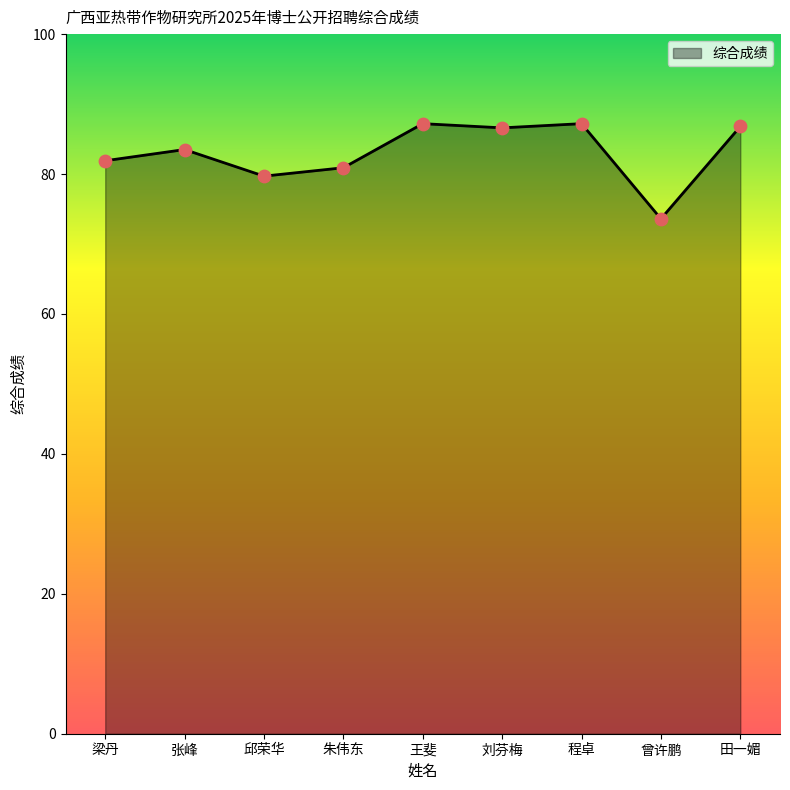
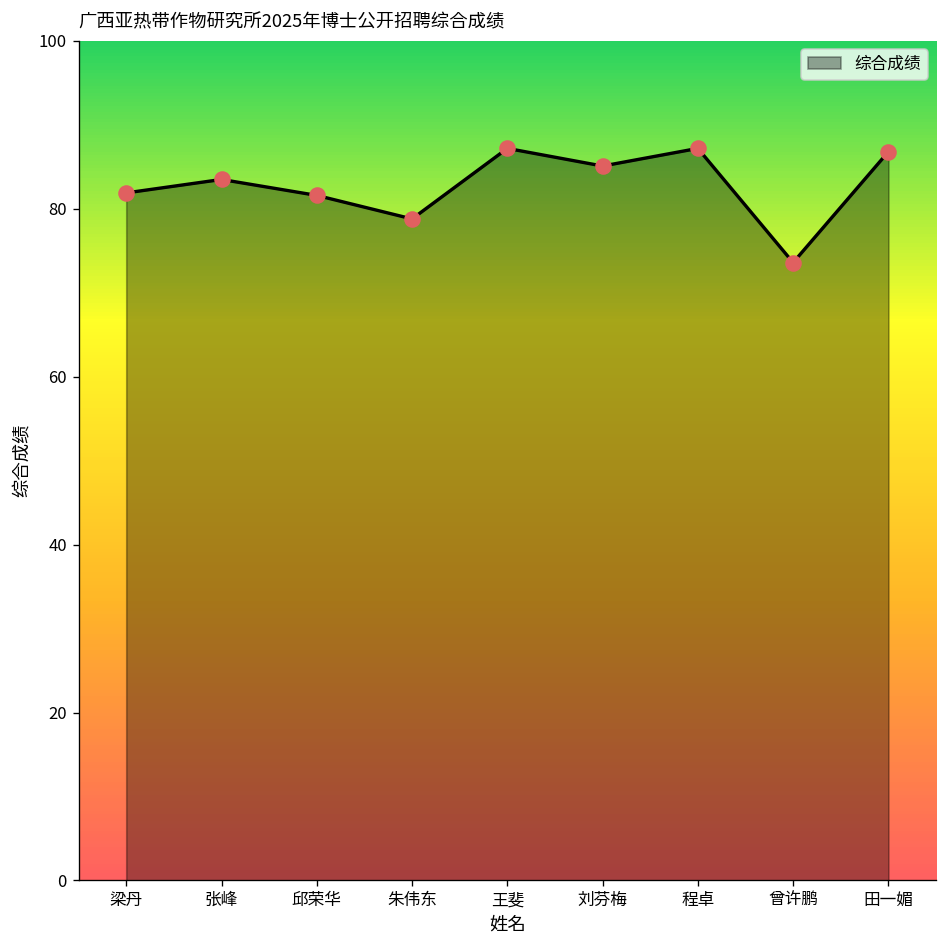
  {
    "梁丹": 82,
    "张峰": 84,
-   "邱荣华": 80,
-   "朱伟东": 81,
+   "邱荣华": 82,
+   "朱伟东": 79,
    "王斐": 87,
-   "刘芬梅": 87,
+   "刘芬梅": 85,
    "程卓": 87,
    "曾许鹏": 74,
    "田一媚": 87
  }
